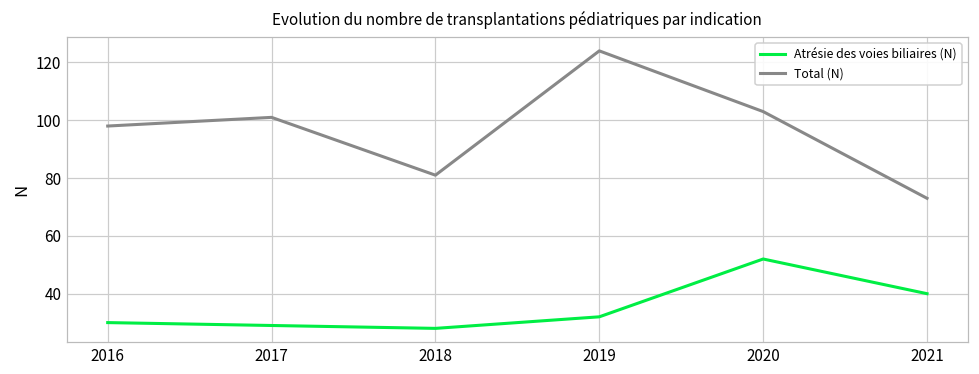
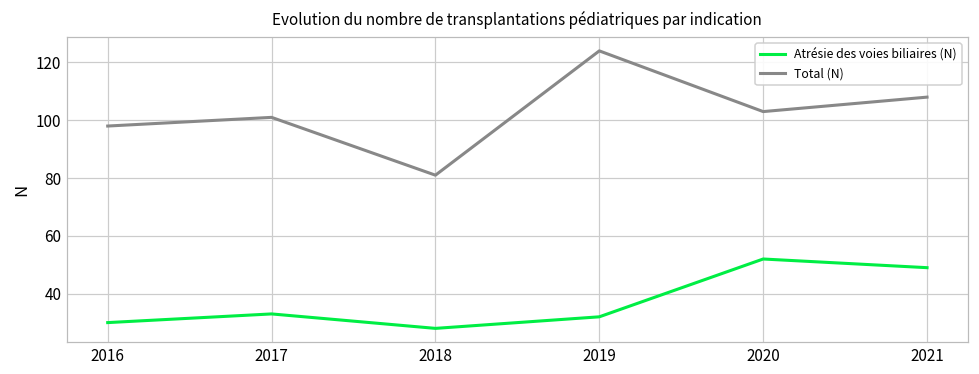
  {
    "Atrésie des voies biliaires (N)": {
      "2016": 30,
-     "2017": 29,
+     "2017": 33,
      "2018": 28,
      "2019": 32,
      "2020": 52,
-     "2021": 40
+     "2021": 49
    },
    "Total (N)": {
      "2016": 98,
      "2017": 101,
      "2018": 81,
      "2019": 124,
      "2020": 103,
-     "2021": 73
+     "2021": 108
    }
  }
